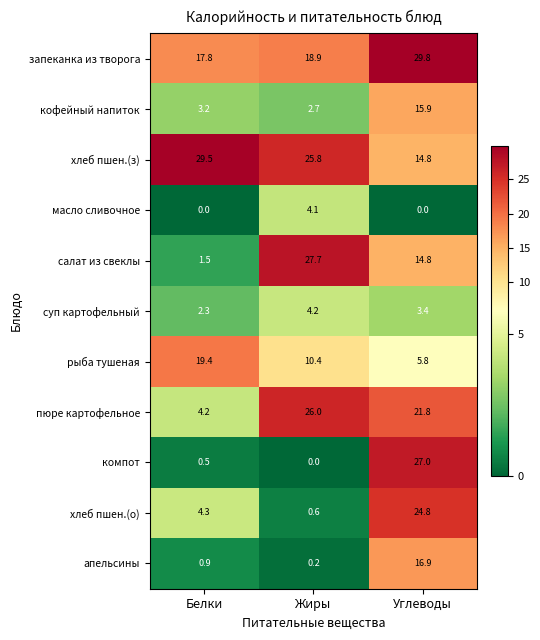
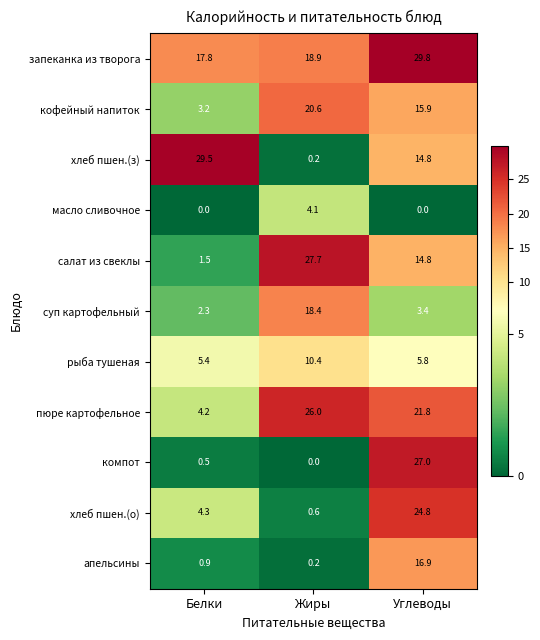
  {
    "запеканка из творога": {
      "Белки": 17.8,
      "Жиры": 18.9,
      "Углеводы": 29.8
    },
    "кофейный напиток": {
      "Белки": 3.2,
-     "Жиры": 2.7,
+     "Жиры": 20.6,
      "Углеводы": 15.9
    },
    "хлеб пшен.(з)": {
      "Белки": 29.5,
-     "Жиры": 25.8,
+     "Жиры": 0.2,
      "Углеводы": 14.8
    },
    "масло сливочное": {
      "Белки": 0.0,
      "Жиры": 4.1,
      "Углеводы": 0.0
    },
    "салат из свеклы": {
      "Белки": 1.5,
      "Жиры": 27.7,
      "Углеводы": 14.8
    },
    "суп картофельный": {
      "Белки": 2.3,
-     "Жиры": 4.2,
+     "Жиры": 18.4,
      "Углеводы": 3.4
    },
    "рыба тушеная": {
-     "Белки": 19.4,
+     "Белки": 5.4,
      "Жиры": 10.4,
      "Углеводы": 5.8
    },
    "пюре картофельное": {
      "Белки": 4.2,
      "Жиры": 26.0,
      "Углеводы": 21.8
    },
    "компот": {
      "Белки": 0.5,
      "Жиры": 0.0,
      "Углеводы": 27.0
    },
    "хлеб пшен.(о)": {
      "Белки": 4.3,
      "Жиры": 0.6,
      "Углеводы": 24.8
    },
    "апельсины": {
      "Белки": 0.9,
      "Жиры": 0.2,
      "Углеводы": 16.9
    }
  }
